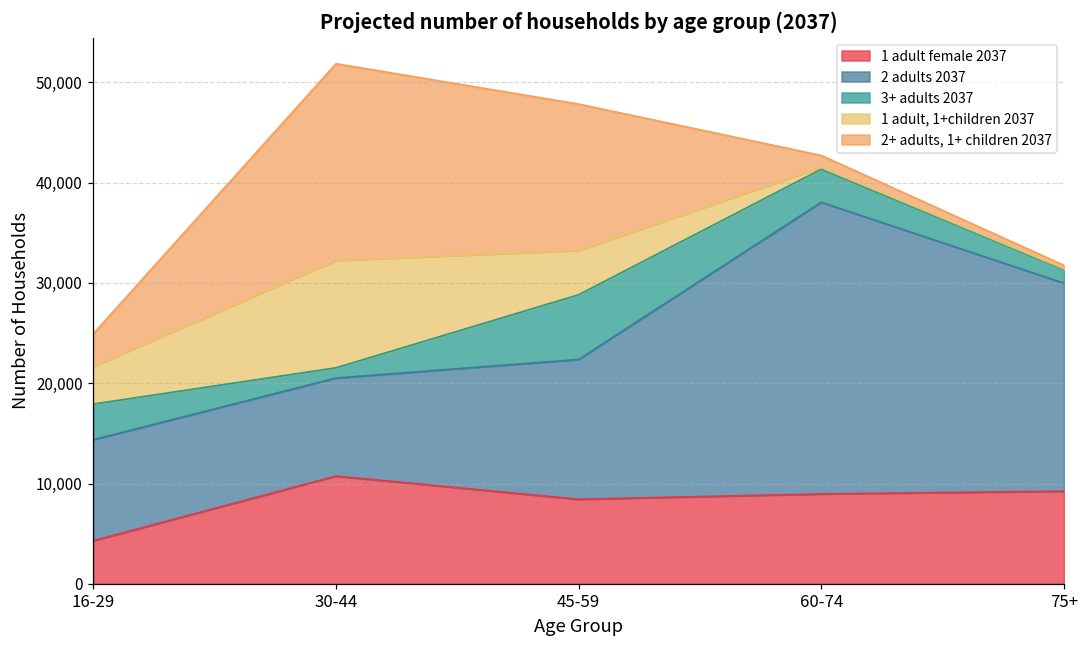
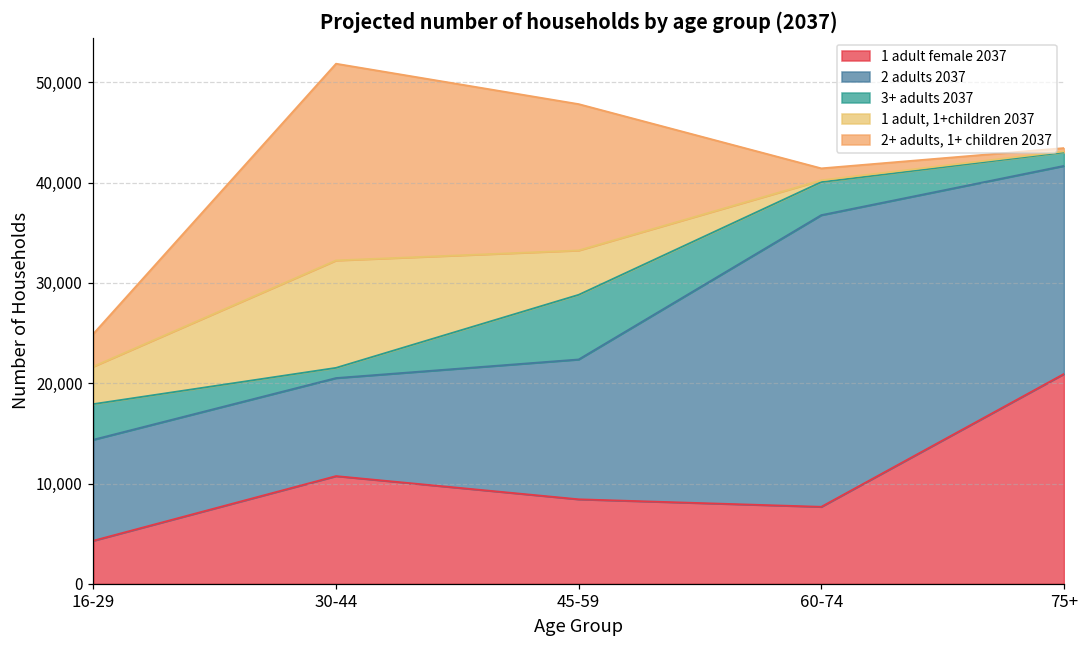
  {
    "1 adult female 2037": {
      "16-29": "4,000",
      "30-44": "11,000",
      "45-59": "8,000",
-     "60-74": "9,000",
-     "75+": "9,000"
+     "60-74": "8,000",
+     "75+": "21,000"
    }
  }
